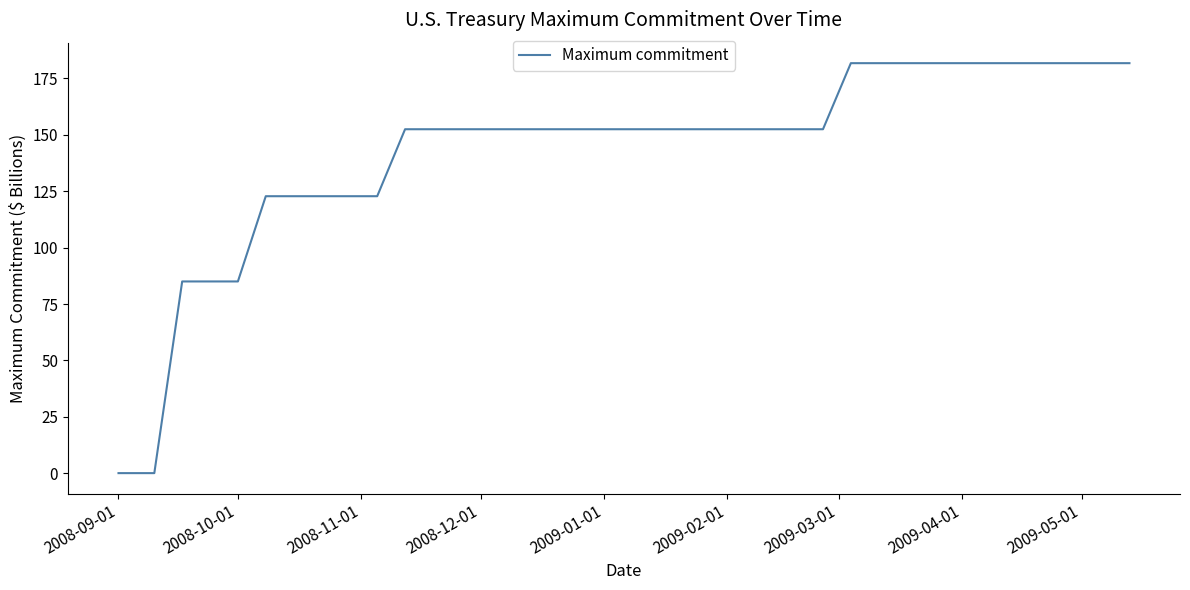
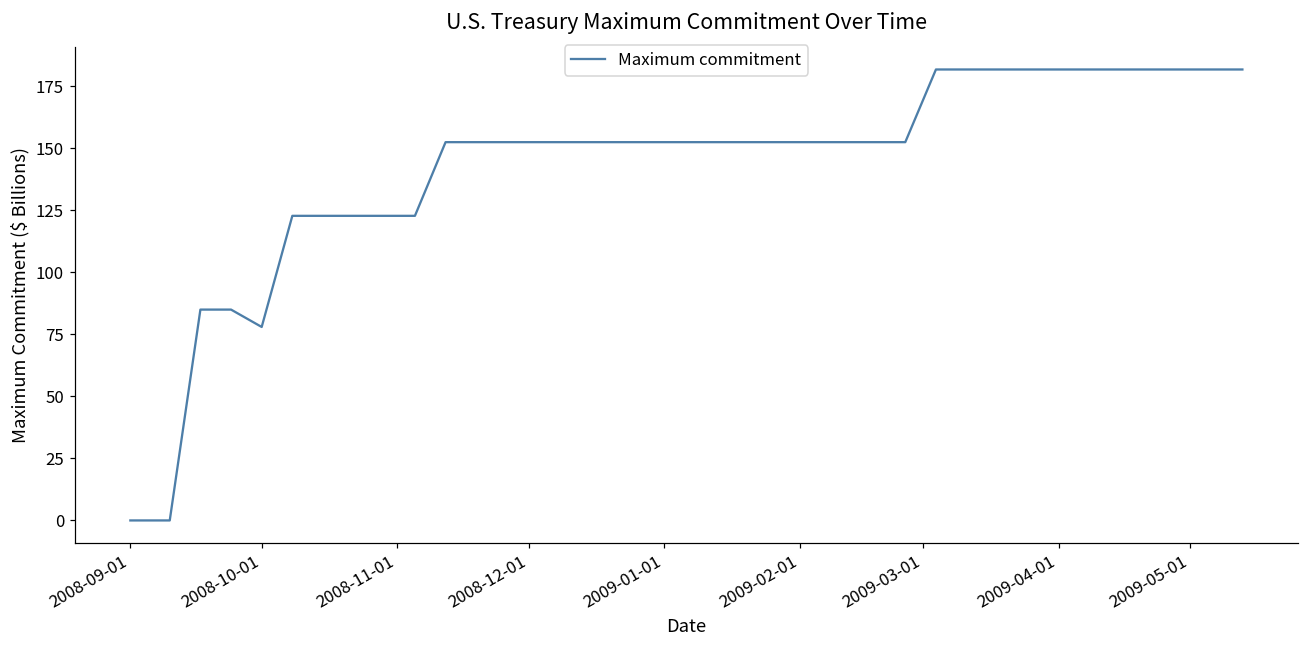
  {
    "2008-09-01": 0,
-   "2008-10-01": 85,
+   "2008-10-01": 78,
    "2009-04-01": 182
  }
